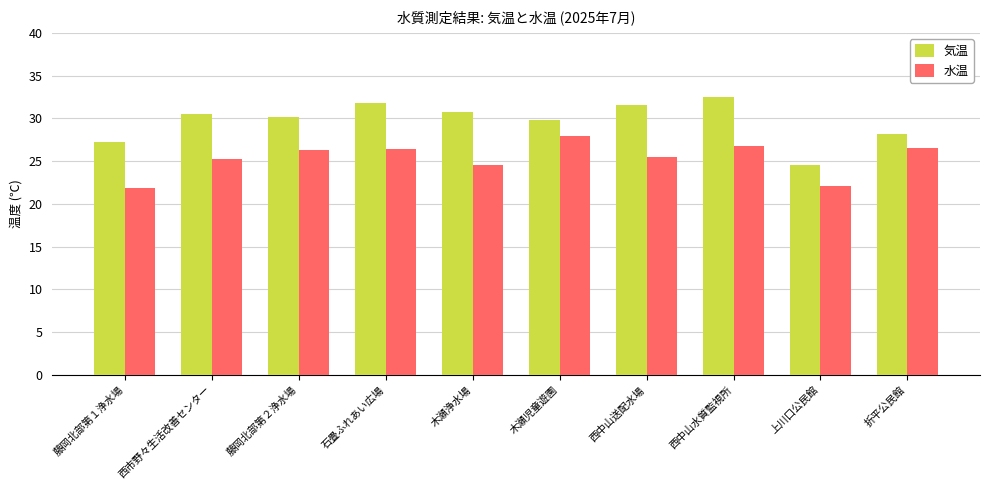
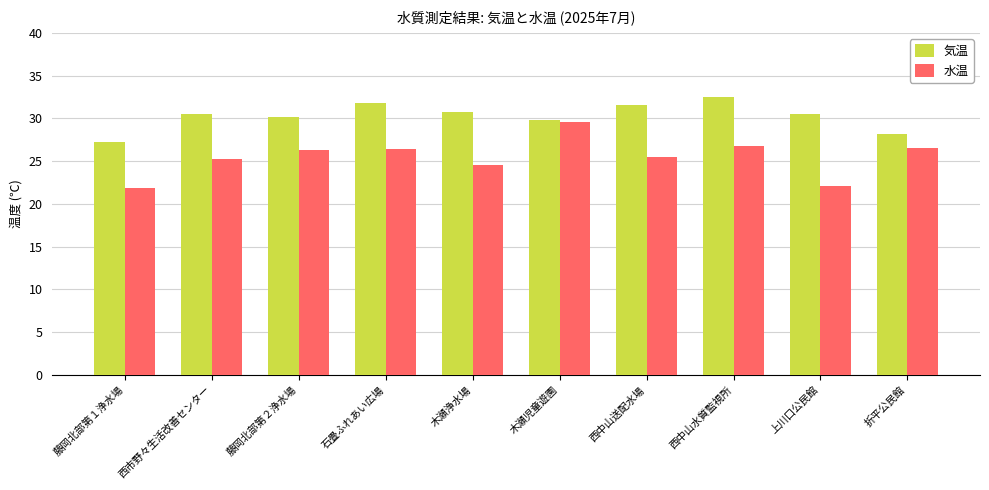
  {
    "気温": {
      "藤岡北部第１浄水場": 27,
      "西市野々生活改善センター": 31,
      "藤岡北部第２浄水場": 30,
      "石畳ふれあい広場": 32,
      "木瀬浄水場": 31,
      "木瀬児童遊園": 30,
      "西中山送配水場": 32,
      "西中山水質監視所": 33,
-     "上川口公民館": 25,
+     "上川口公民館": 31,
      "折平公民館": 28
    },
    "水温": {
      "藤岡北部第１浄水場": 22,
      "西市野々生活改善センター": 25,
      "藤岡北部第２浄水場": 26,
      "石畳ふれあい広場": 26,
      "木瀬浄水場": 25,
-     "木瀬児童遊園": 28,
+     "木瀬児童遊園": 30,
      "西中山送配水場": 26,
      "西中山水質監視所": 27,
      "上川口公民館": 22,
      "折平公民館": 27
    }
  }
